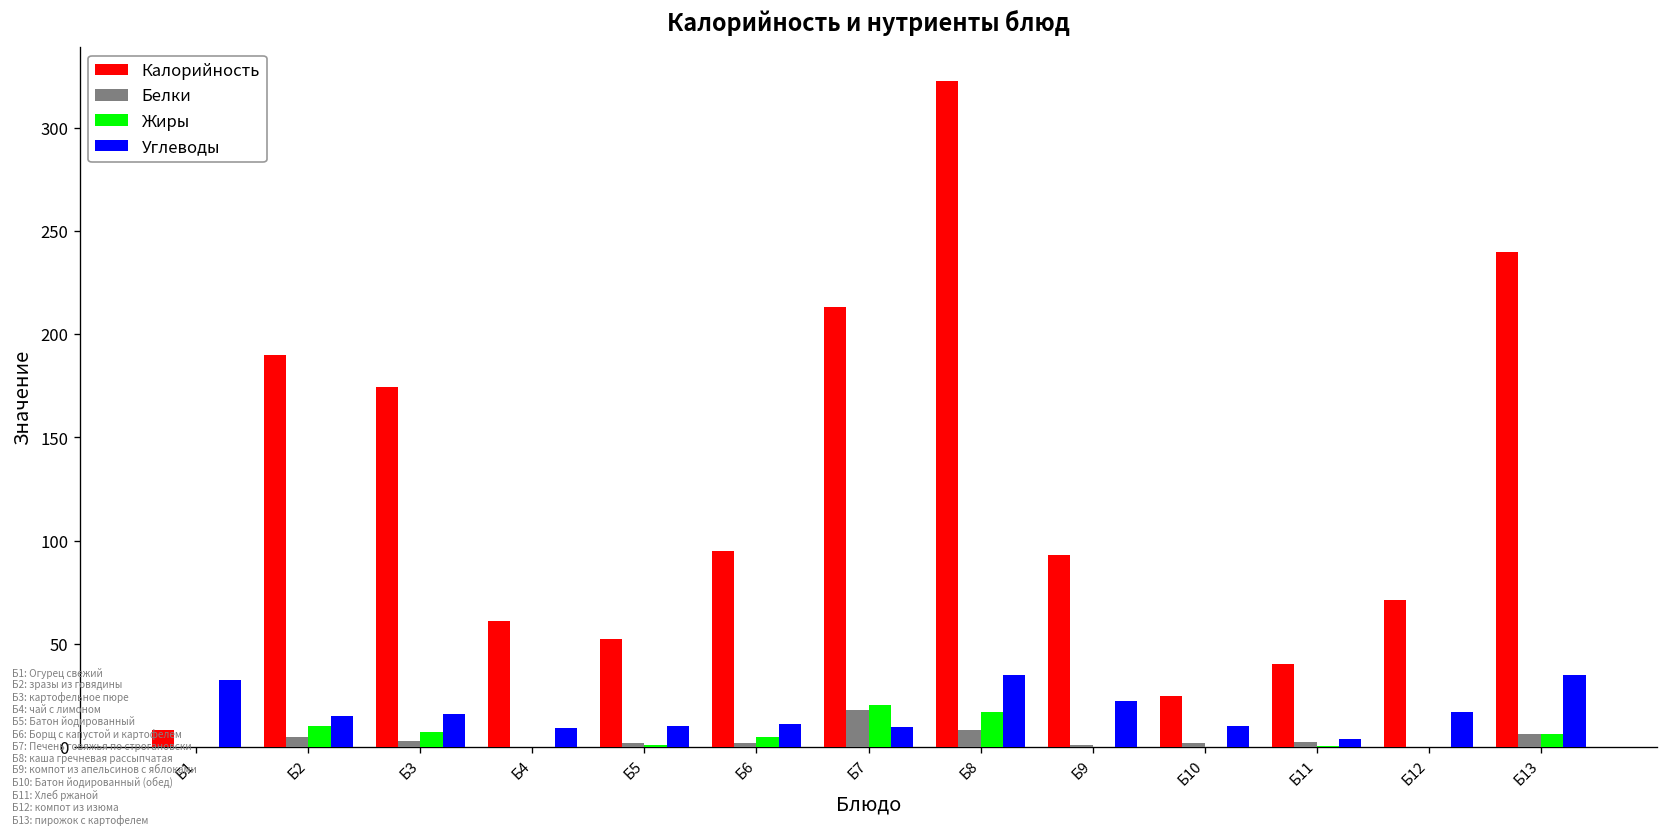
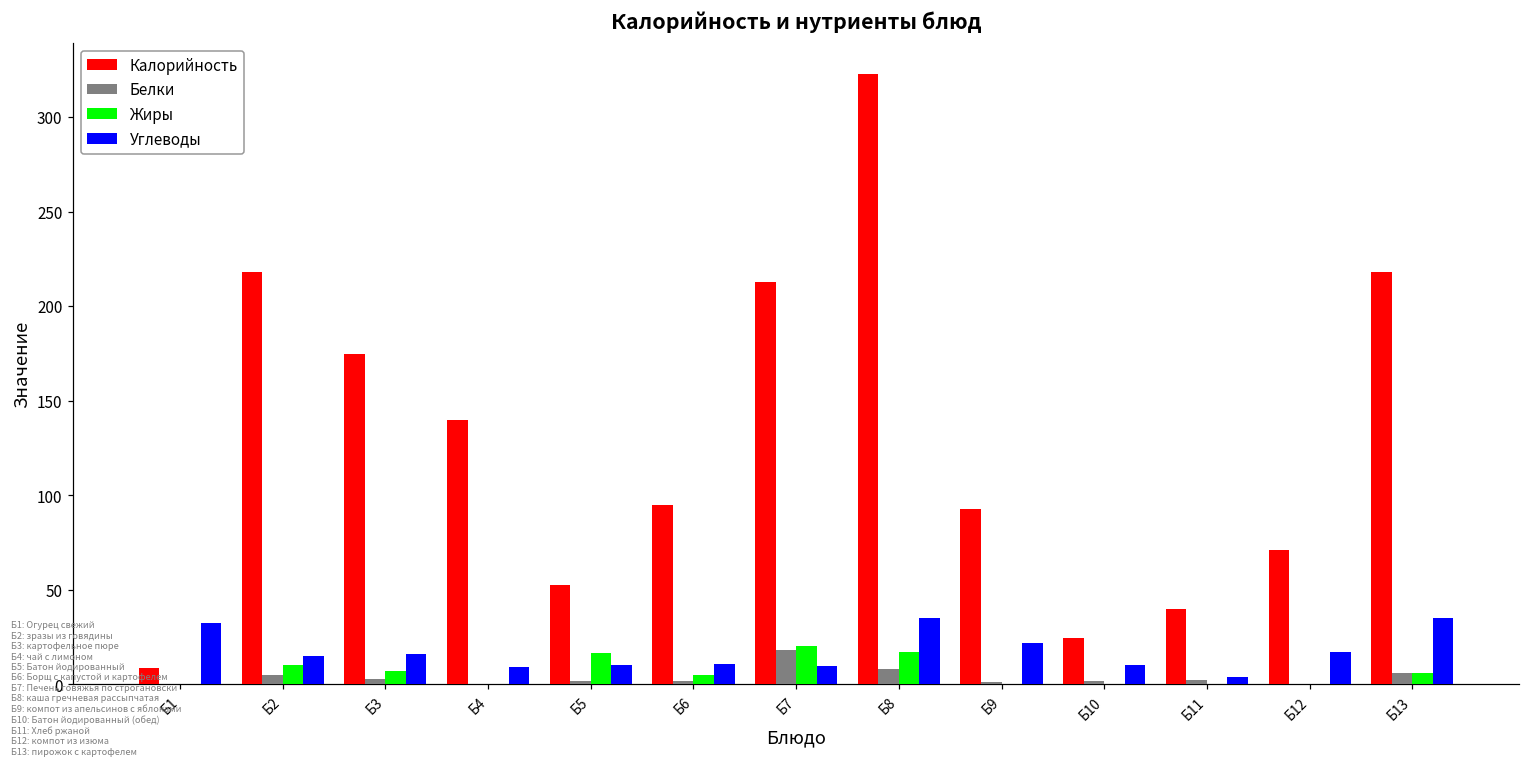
  {
    "Калорийность": {
      "Б1": 8,
-     "Б2": 190,
+     "Б2": 218,
      "Б3": 175,
-     "Б4": 61,
+     "Б4": 140,
      "Б5": 52,
      "Б6": 95,
      "Б7": 213,
      "Б8": 323,
      "Б9": 93,
      "Б10": 25,
      "Б11": 40,
      "Б12": 71,
-     "Б13": 240
+     "Б13": 218
    },
    "Белки": {
      "Б1": 0,
      "Б2": 5,
      "Б3": 3,
      "Б4": 0,
      "Б5": 2,
      "Б6": 2,
      "Б7": 18,
      "Б8": 8,
      "Б10": 2,
      "Б11": 2,
      "Б12": 0,
      "Б13": 6
    },
    "Жиры": {
      "Б1": 0,
      "Б2": 10,
      "Б3": 7,
      "Б4": 0,
-     "Б5": 1,
+     "Б5": 17,
      "Б6": 5,
      "Б7": 21,
      "Б8": 17,
      "Б9": 0,
      "Б10": 0,
      "Б12": 0,
      "Б13": 6
    },
    "Углеводы": {
      "Б1": 32,
      "Б2": 15,
      "Б3": 16,
      "Б4": 9,
      "Б5": 10,
      "Б6": 11,
      "Б7": 10,
      "Б8": 35,
      "Б9": 22,
      "Б10": 10,
      "Б11": 4,
      "Б12": 17,
      "Б13": 35
    }
  }
